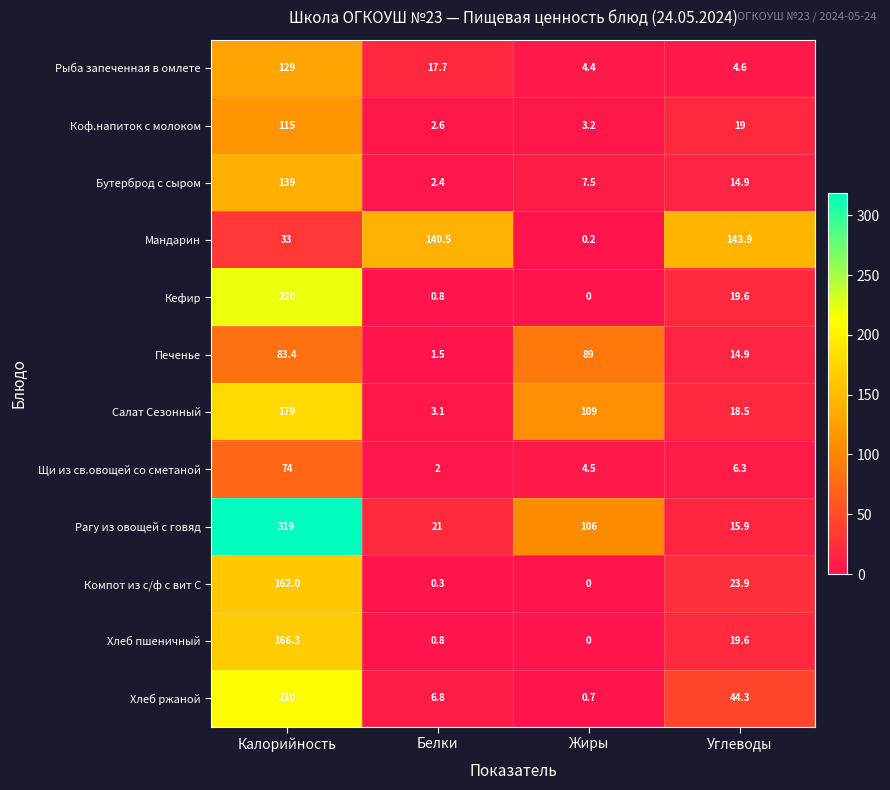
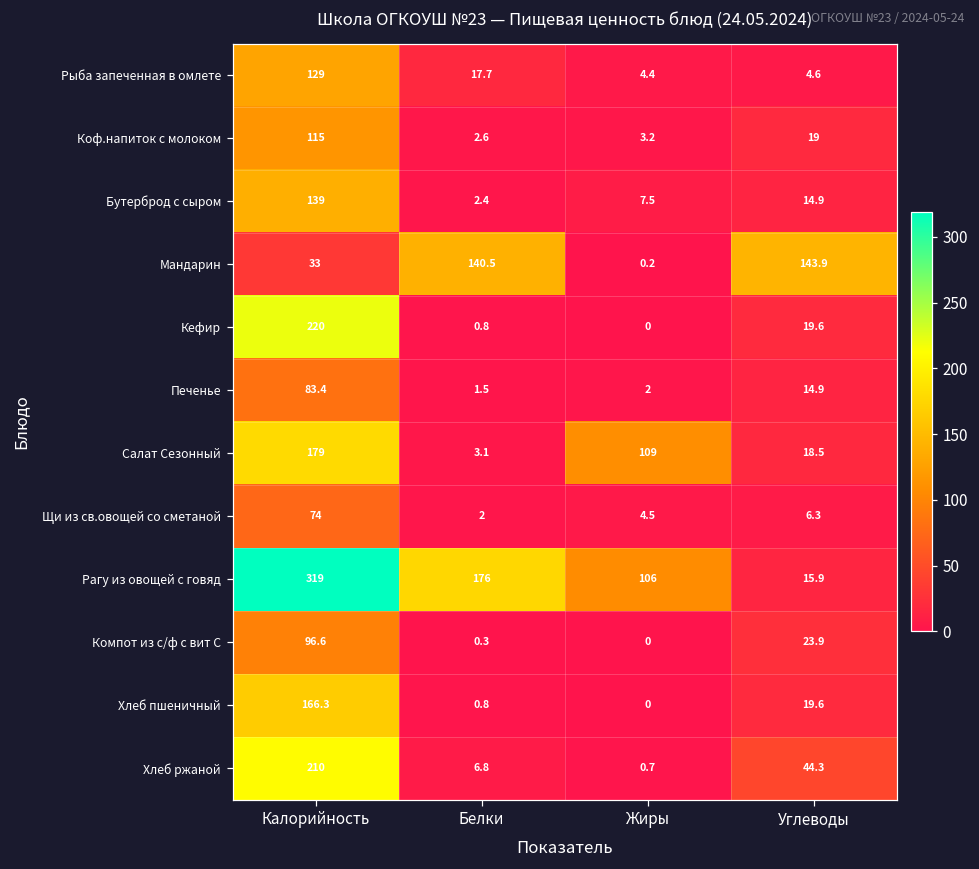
  {
    "Рыба запеченная в омлете": {
      "Калорийность": 129,
      "Белки": 17.7,
      "Жиры": 4.4,
      "Углеводы": 4.6
    },
    "Коф.напиток с молоком": {
      "Калорийность": 115,
      "Белки": 2.6,
      "Жиры": 3.2,
      "Углеводы": 19
    },
    "Бутерброд с сыром": {
      "Калорийность": 139,
      "Белки": 2.4,
      "Жиры": 7.5,
      "Углеводы": 14.9
    },
    "Мандарин": {
      "Калорийность": 33,
      "Белки": 140.5,
      "Жиры": 0.2,
      "Углеводы": 143.9
    },
    "Кефир": {
      "Калорийность": 220,
      "Белки": 0.8,
      "Жиры": 0,
      "Углеводы": 19.6
    },
    "Печенье": {
      "Калорийность": 83.4,
      "Белки": 1.5,
-     "Жиры": 89,
+     "Жиры": 2,
      "Углеводы": 14.9
    },
    "Салат Сезонный": {
      "Калорийность": 179,
      "Белки": 3.1,
      "Жиры": 109,
      "Углеводы": 18.5
    },
    "Щи из св.овощей со сметаной": {
      "Калорийность": 74,
      "Белки": 2,
      "Жиры": 4.5,
      "Углеводы": 6.3
    },
    "Рагу из овощей с говяд": {
      "Калорийность": 319,
-     "Белки": 21,
+     "Белки": 176,
      "Жиры": 106,
      "Углеводы": 15.9
    },
    "Компот из с/ф с вит С": {
-     "Калорийность": 162.0,
+     "Калорийность": 96.6,
      "Белки": 0.3,
      "Жиры": 0,
      "Углеводы": 23.9
    },
    "Хлеб пшеничный": {
      "Калорийность": 166.3,
      "Белки": 0.8,
      "Жиры": 0,
      "Углеводы": 19.6
    },
    "Хлеб ржаной": {
      "Калорийность": 210,
      "Белки": 6.8,
      "Жиры": 0.7,
      "Углеводы": 44.3
    }
  }
